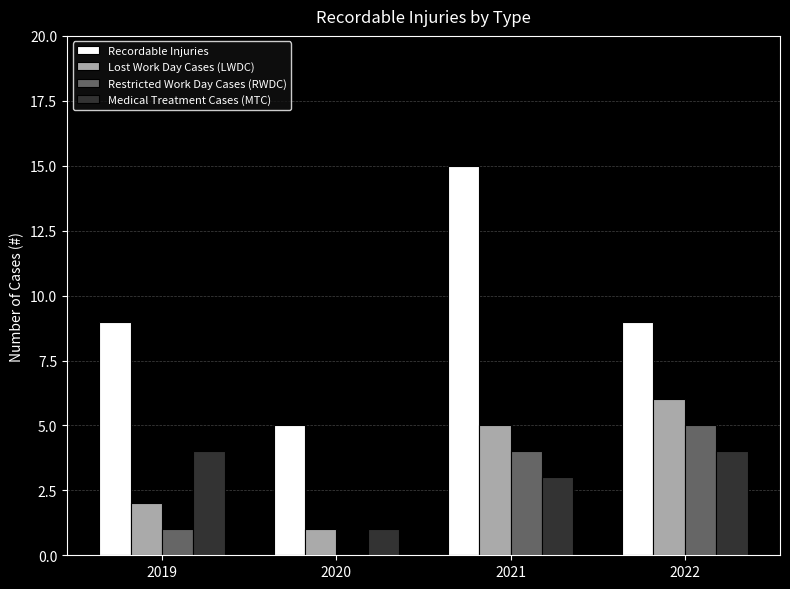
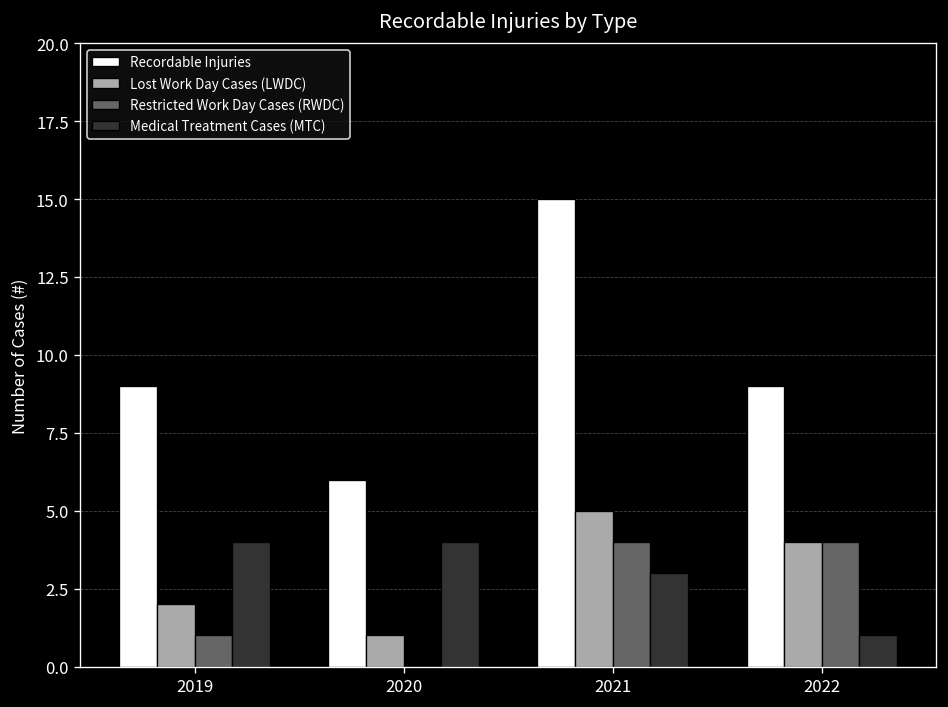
  {
    "Recordable Injuries": {
      "2019": 9,
-     "2020": 5,
+     "2020": 6,
      "2021": 15,
      "2022": 9
    },
    "Lost Work Day Cases (LWDC)": {
      "2019": 2,
      "2020": 1,
      "2021": 5,
-     "2022": 6
+     "2022": 4
    },
    "Restricted Work Day Cases (RWDC)": {
      "2019": 1,
      "2020": 0,
      "2021": 4,
-     "2022": 5
+     "2022": 4
    },
    "Medical Treatment Cases (MTC)": {
      "2019": 4,
-     "2020": 1,
+     "2020": 4,
      "2021": 3,
-     "2022": 4
+     "2022": 1
    }
  }
